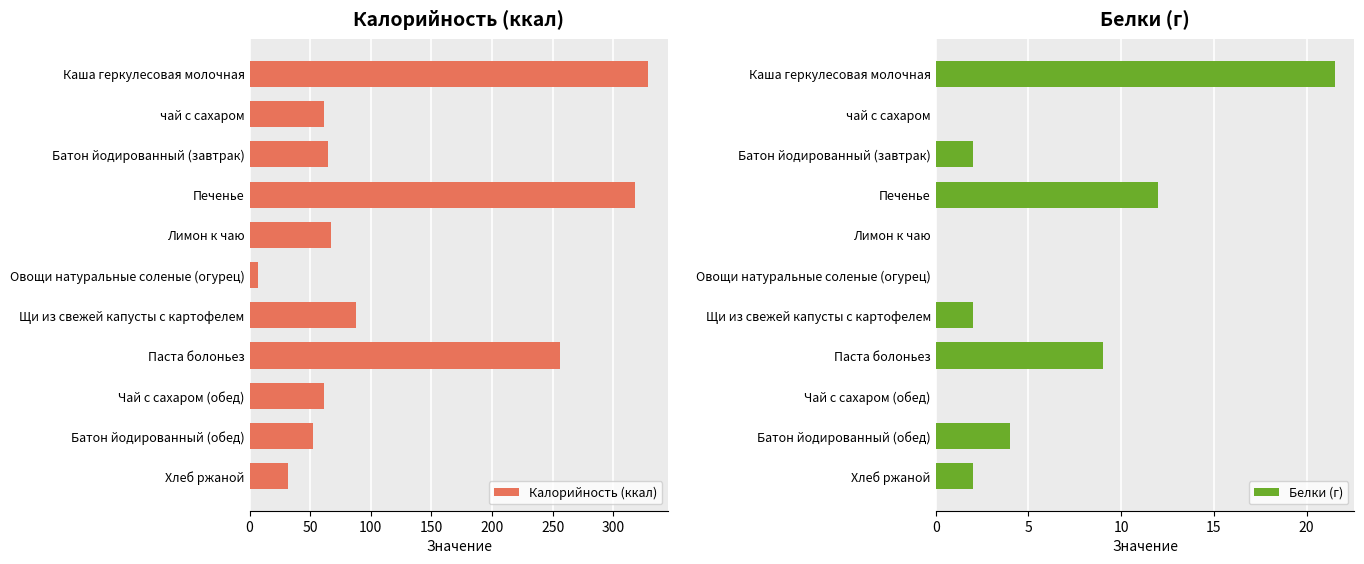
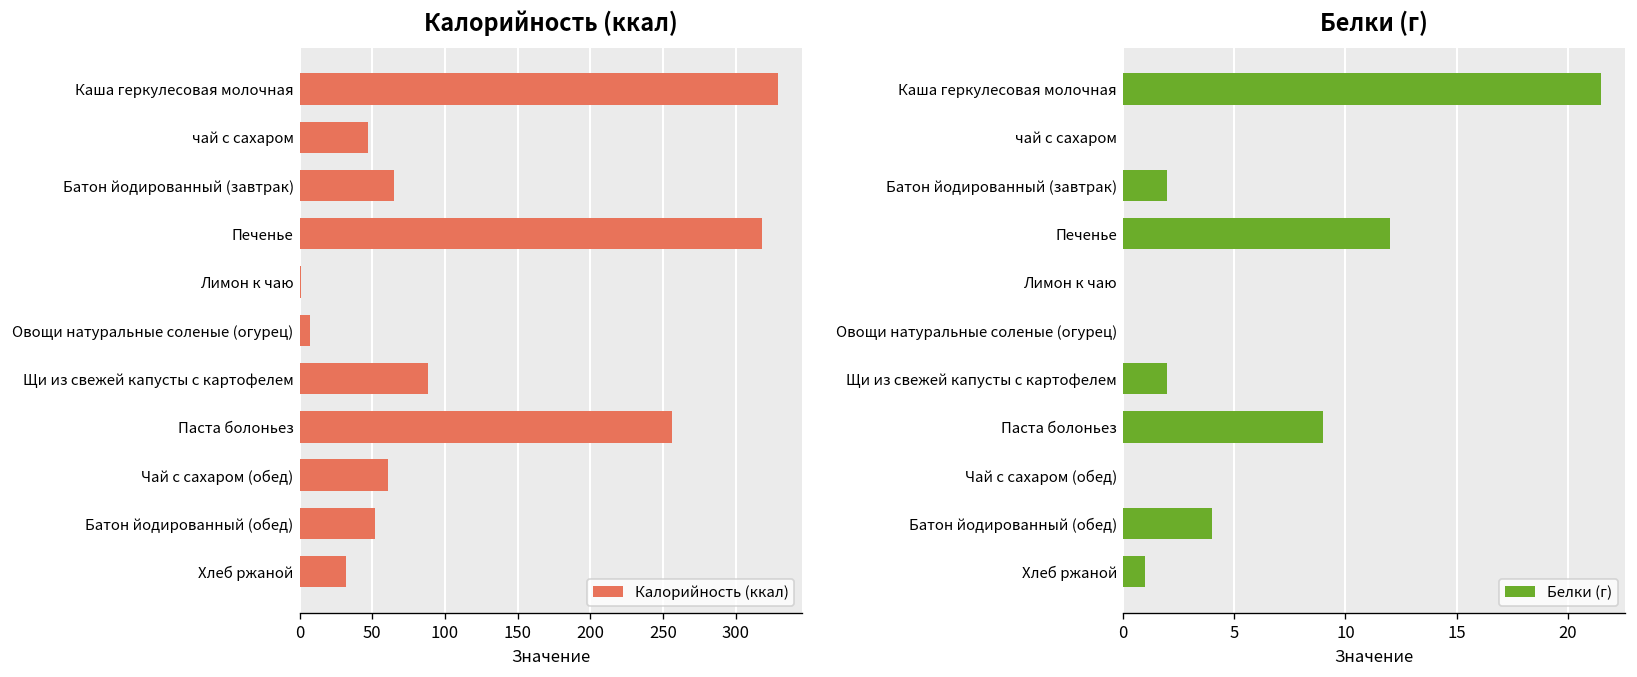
  {
    "Калорийность (ккал)": {
      "Каша геркулесовая молочная": 329,
-     "чай с сахаром": 61,
+     "чай с сахаром": 47,
      "Батон йодированный (завтрак)": 65,
      "Печенье": 318,
-     "Лимон к чаю": 67,
+     "Лимон к чаю": 1,
      "Овощи натуральные соленые (огурец)": 7,
      "Щи из свежей капусты с картофелем": 88,
      "Паста болоньез": 256,
      "Чай с сахаром (обед)": 61,
      "Батон йодированный (обед)": 52,
      "Хлеб ржаной": 32
    },
    "Белки (г)": {
      "Каша геркулесовая молочная": 21.5,
      "чай с сахаром": 0,
      "Батон йодированный (завтрак)": 2,
      "Печенье": 12,
      "Лимон к чаю": 0,
      "Овощи натуральные соленые (огурец)": 0,
      "Щи из свежей капусты с картофелем": 2,
      "Паста болоньез": 9,
      "Чай с сахаром (обед)": 0,
      "Батон йодированный (обед)": 4,
-     "Хлеб ржаной": 2
+     "Хлеб ржаной": 1
    }
  }
